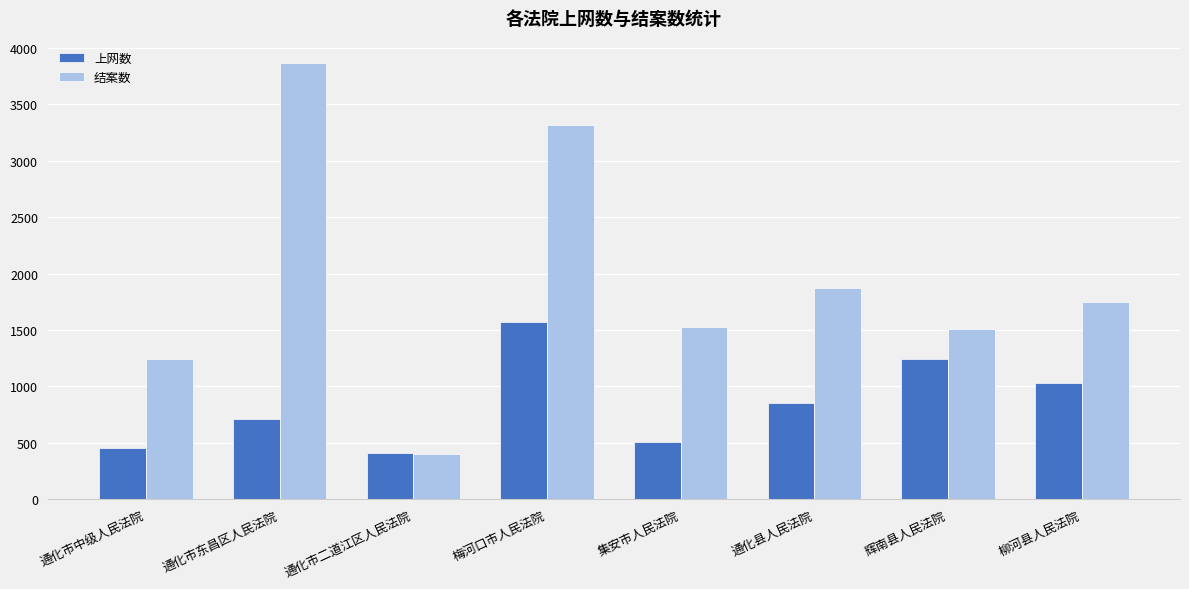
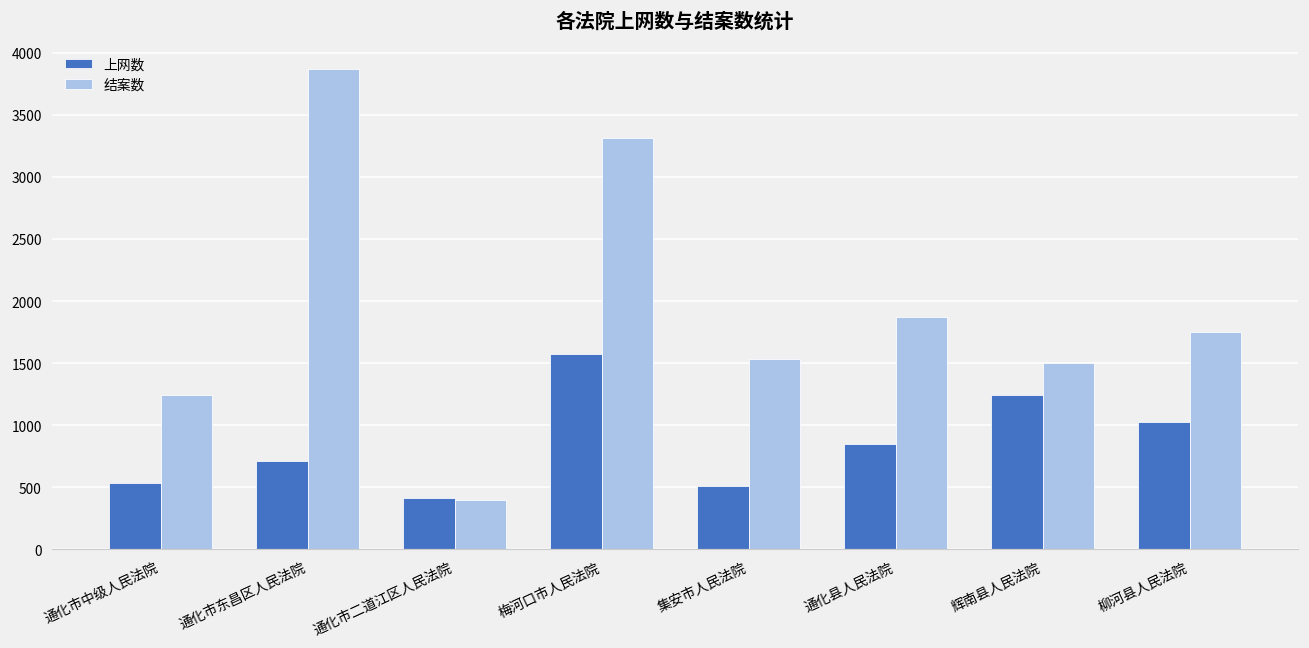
  {
    "上网数": {
-     "通化市中级人民法院": 450,
+     "通化市中级人民法院": 540,
      "通化市东昌区人民法院": 710,
      "通化市二道江区人民法院": 410,
      "梅河口市人民法院": 1570,
      "集安市人民法院": 510,
      "通化县人民法院": 850,
      "辉南县人民法院": 1250,
      "柳河县人民法院": 1030
    },
    "结案数": {
      "通化市中级人民法院": 1250,
      "通化市东昌区人民法院": 3870,
      "通化市二道江区人民法院": 400,
      "梅河口市人民法院": 3320,
      "集安市人民法院": 1530,
      "通化县人民法院": 1870,
      "辉南县人民法院": 1510,
      "柳河县人民法院": 1750
    }
  }
